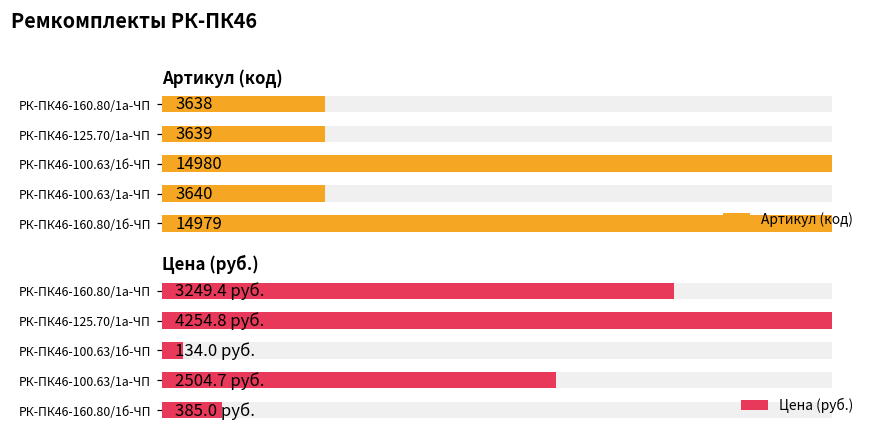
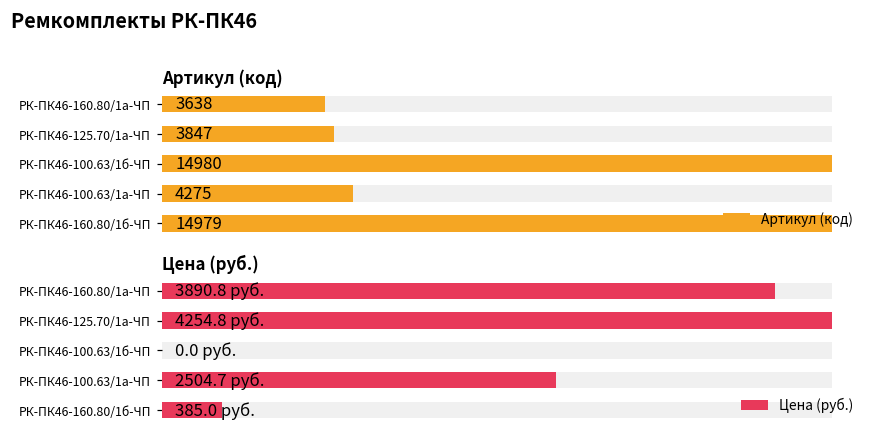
  {
    "Артикул (код)": {
      "Артикул (код)": {
-       "РК-ПК46-125.70/1а-ЧП": 3639,
+       "РК-ПК46-125.70/1а-ЧП": 3847,
        "РК-ПК46-100.63/1б-ЧП": 14980,
-       "РК-ПК46-100.63/1а-ЧП": 3640,
+       "РК-ПК46-100.63/1а-ЧП": 4275,
        "РК-ПК46-160.80/1б-ЧП": 14979
      }
    },
    "Цена (руб.)": {
      "Цена (руб.)": {
-       "РК-ПК46-160.80/1а-ЧП": 3249.4,
+       "РК-ПК46-160.80/1а-ЧП": 3890.8,
        "РК-ПК46-125.70/1а-ЧП": 4254.8,
-       "РК-ПК46-100.63/1б-ЧП": 134.0
+       "РК-ПК46-100.63/1б-ЧП": 0.0
      }
    }
  }
